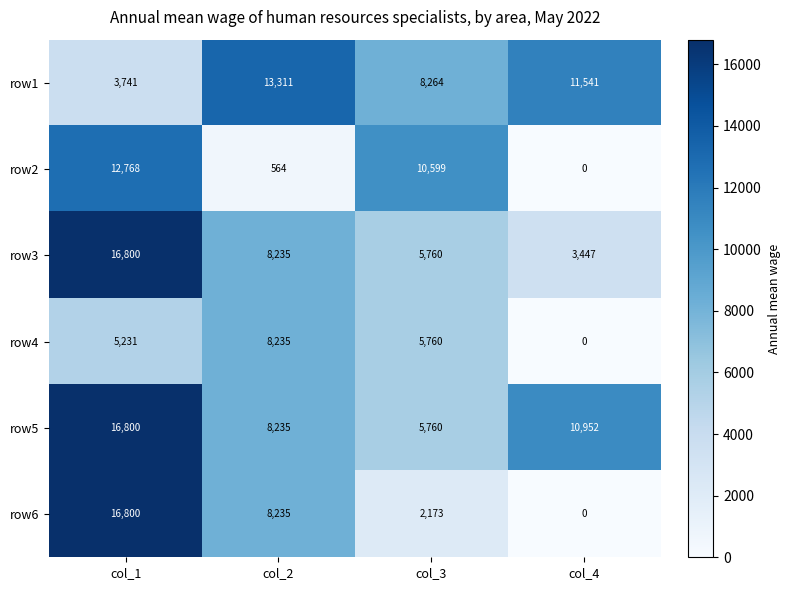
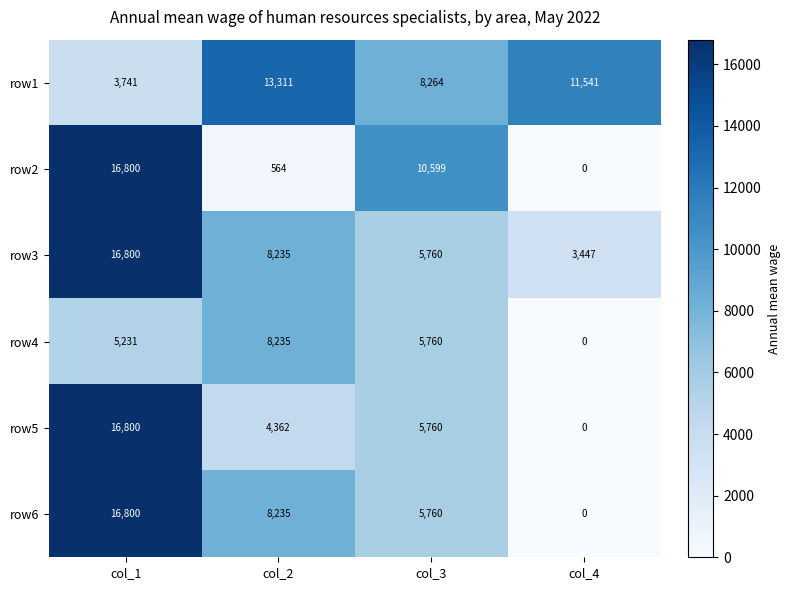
  {
    "row1": {
      "col_1": "3,741",
      "col_2": "13,311",
      "col_3": "8,264",
      "col_4": "11,541"
    },
    "row2": {
-     "col_1": "12,768",
+     "col_1": "16,800",
      "col_2": "564",
      "col_3": "10,599",
      "col_4": "0"
    },
    "row3": {
      "col_1": "16,800",
      "col_2": "8,235",
      "col_3": "5,760",
      "col_4": "3,447"
    },
    "row4": {
      "col_1": "5,231",
      "col_2": "8,235",
      "col_3": "5,760",
      "col_4": "0"
    },
    "row5": {
      "col_1": "16,800",
-     "col_2": "8,235",
+     "col_2": "4,362",
      "col_3": "5,760",
-     "col_4": "10,952"
+     "col_4": "0"
    },
    "row6": {
      "col_1": "16,800",
      "col_2": "8,235",
-     "col_3": "2,173",
+     "col_3": "5,760",
      "col_4": "0"
    }
  }
